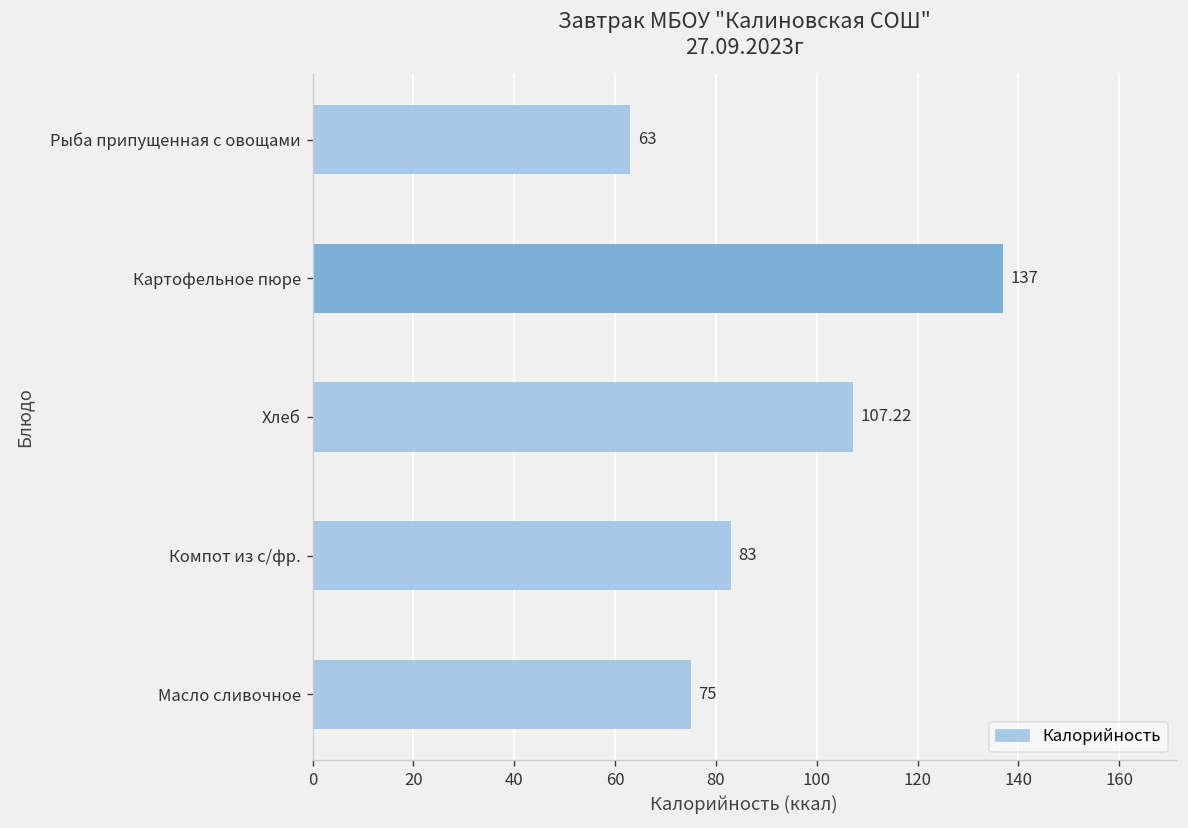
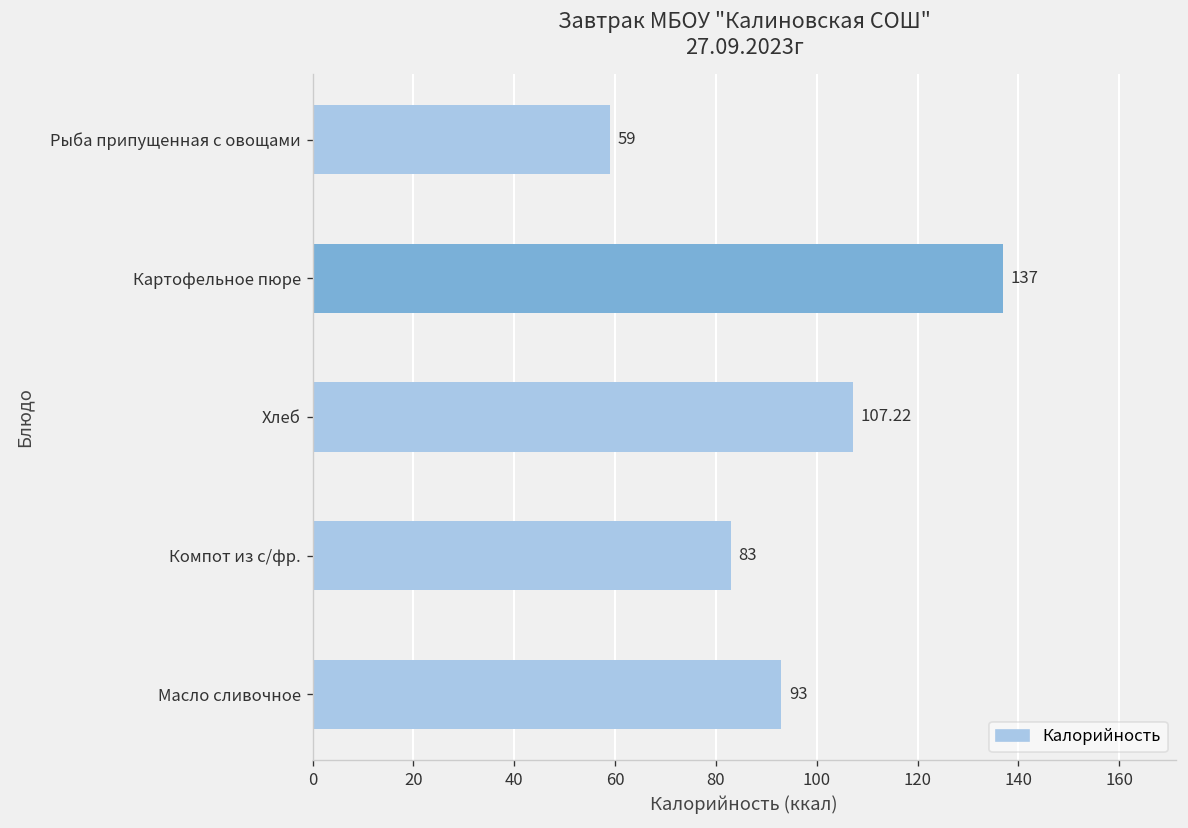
  {
-   "Рыба припущенная с овощами": 63,
+   "Рыба припущенная с овощами": 59,
    "Картофельное пюре": 137,
    "Хлеб": 107.22,
    "Компот из с/фр.": 83,
-   "Масло сливочное": 75
+   "Масло сливочное": 93
  }
